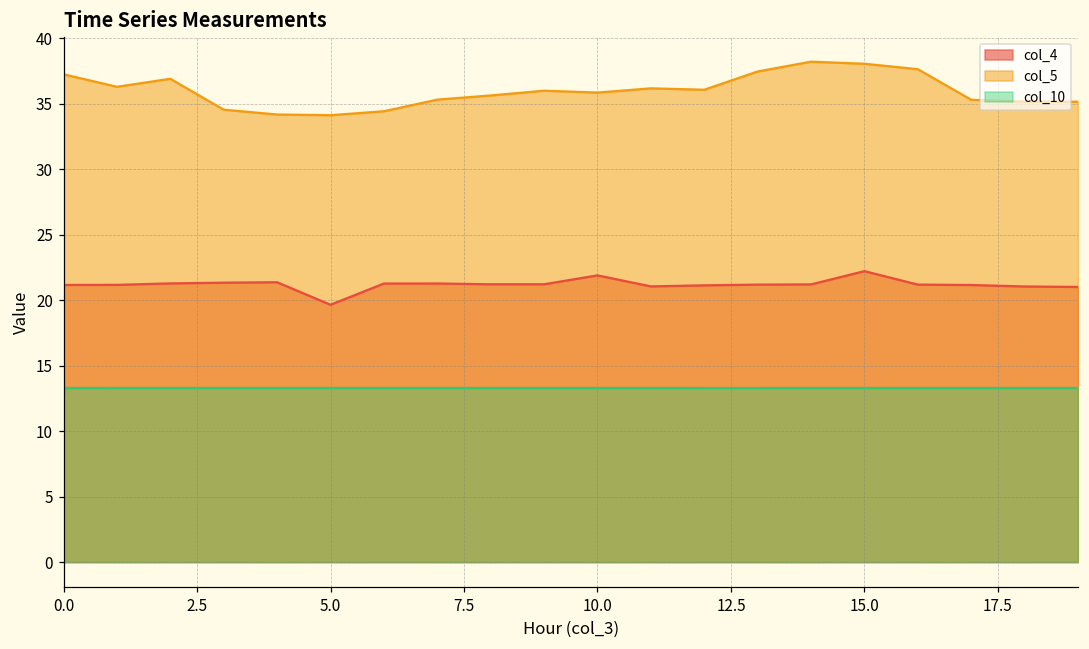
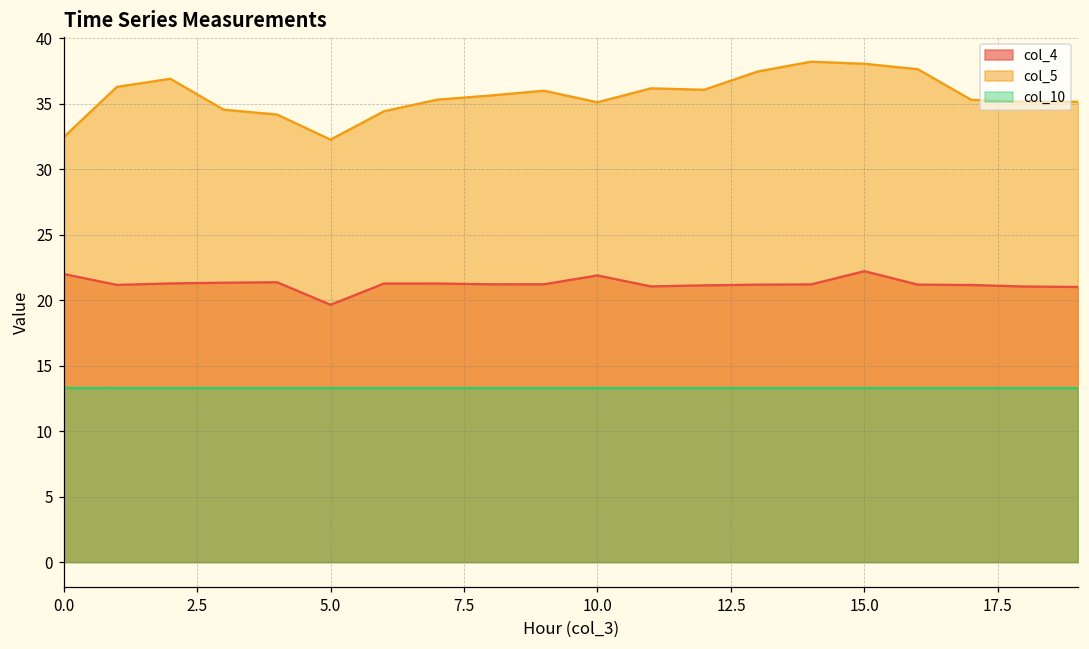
  {
    "col_4": {
-     "0.0": 21.2,
+     "0.0": 22.0,
      "5.0": 19.6,
      "10.0": 21.9,
      "15.0": 22.2
    },
    "col_5": {
-     "0.0": 37.2,
-     "5.0": 34.1,
-     "10.0": 35.8,
+     "0.0": 32.4,
+     "5.0": 32.3,
+     "10.0": 35.1,
      "15.0": 38.0
    },
    "col_10": {
      "0.0": 13.3,
      "5.0": 13.3,
      "10.0": 13.3,
      "15.0": 13.3
    }
  }
